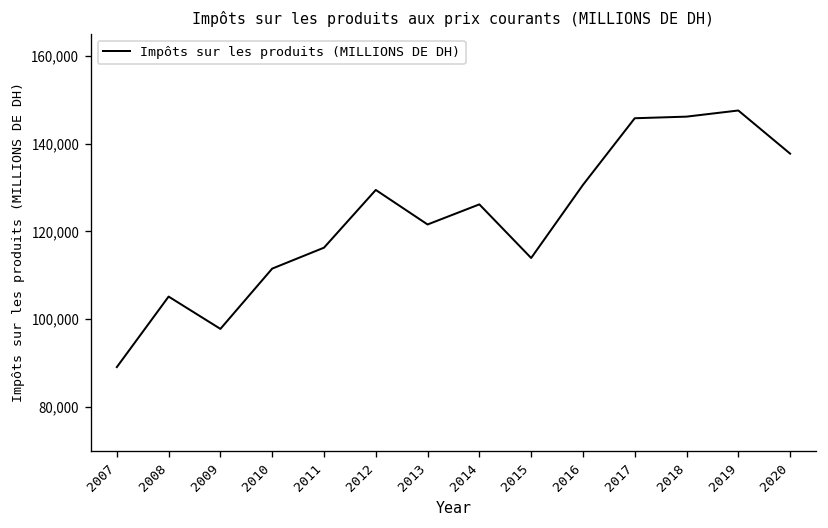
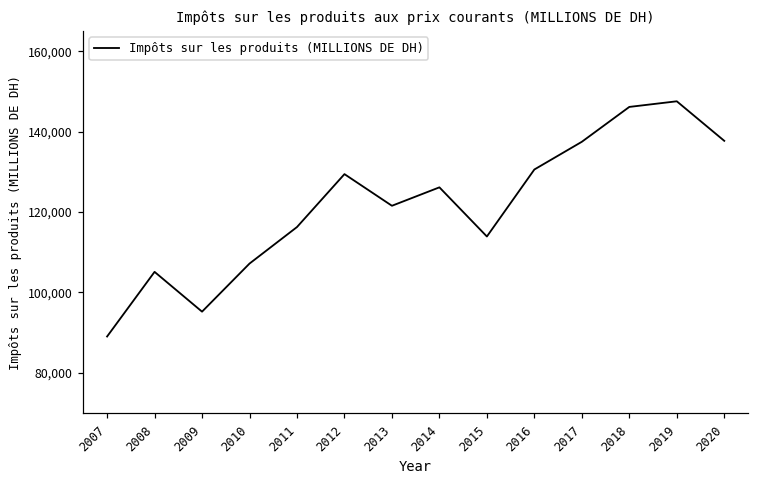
  {
    "2007": "89,000",
    "2008": "105,000",
-   "2009": "98,000",
-   "2010": "112,000",
+   "2009": "95,000",
+   "2010": "107,000",
    "2011": "116,000",
    "2012": "129,000",
    "2013": "122,000",
    "2014": "126,000",
    "2015": "114,000",
    "2016": "131,000",
-   "2017": "146,000",
+   "2017": "137,000",
    "2018": "146,000",
    "2019": "148,000",
    "2020": "138,000"
  }
